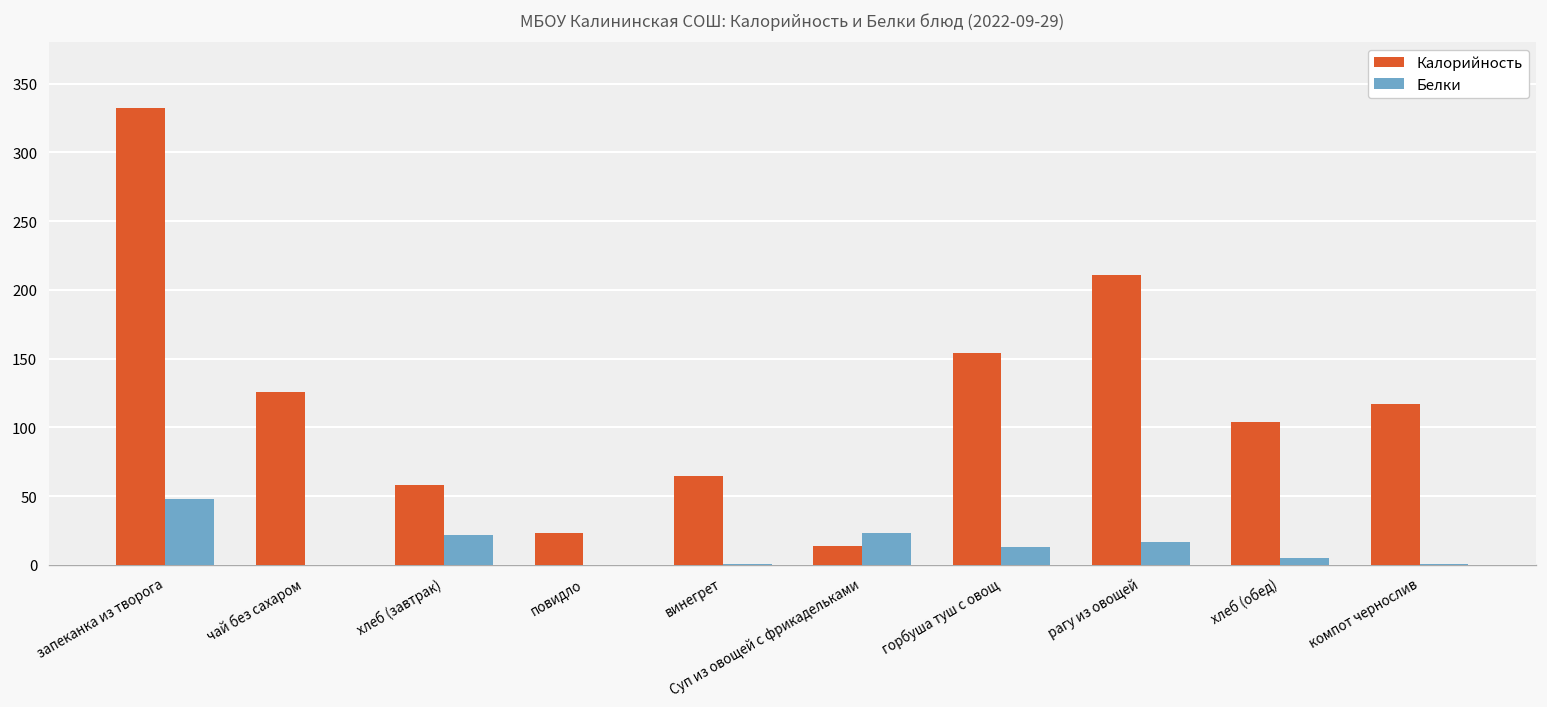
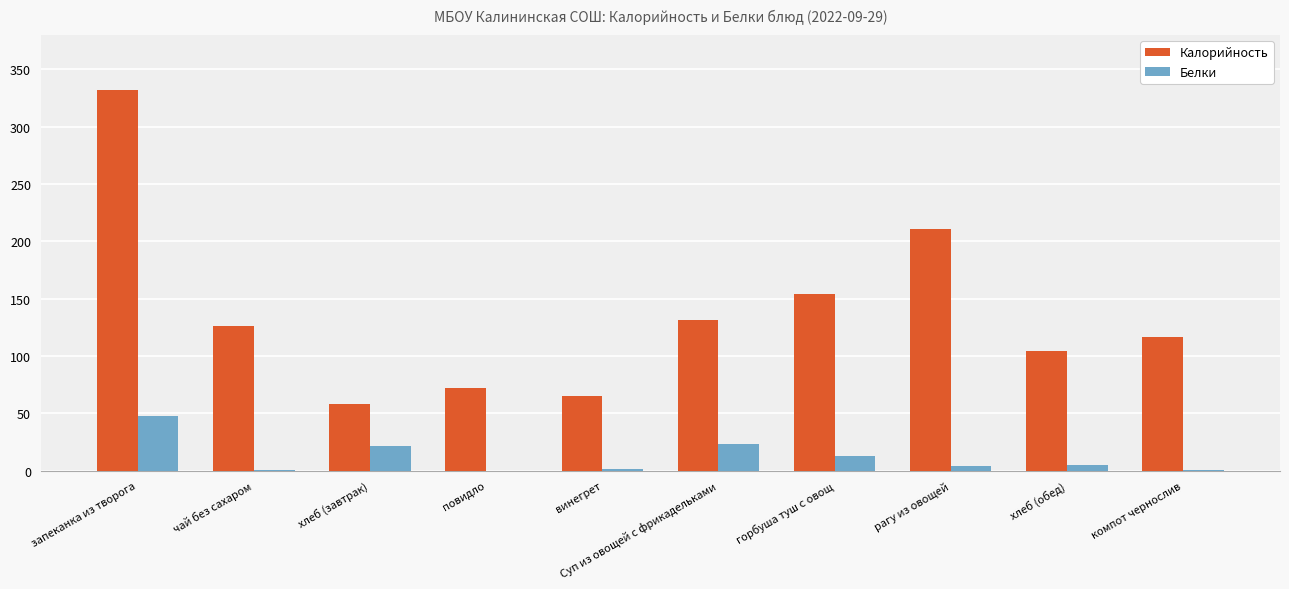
  {
    "Калорийность": {
      "запеканка из творога": 332,
      "чай без сахаром": 126,
      "хлеб (завтрак)": 58,
-     "повидло": 23,
+     "повидло": 72,
      "винегрет": 65,
-     "Суп из овощей с фрикадельками": 14,
+     "Суп из овощей с фрикадельками": 131,
      "горбуша туш с овощ": 154,
      "рагу из овощей": 211,
      "хлеб (обед)": 104,
      "компот чернослив": 117
    },
    "Белки": {
      "запеканка из творога": 48,
      "хлеб (завтрак)": 22,
      "Суп из овощей с фрикадельками": 23,
      "горбуша туш с овощ": 13,
-     "рагу из овощей": 17,
+     "рагу из овощей": 4,
      "хлеб (обед)": 5
    }
  }
